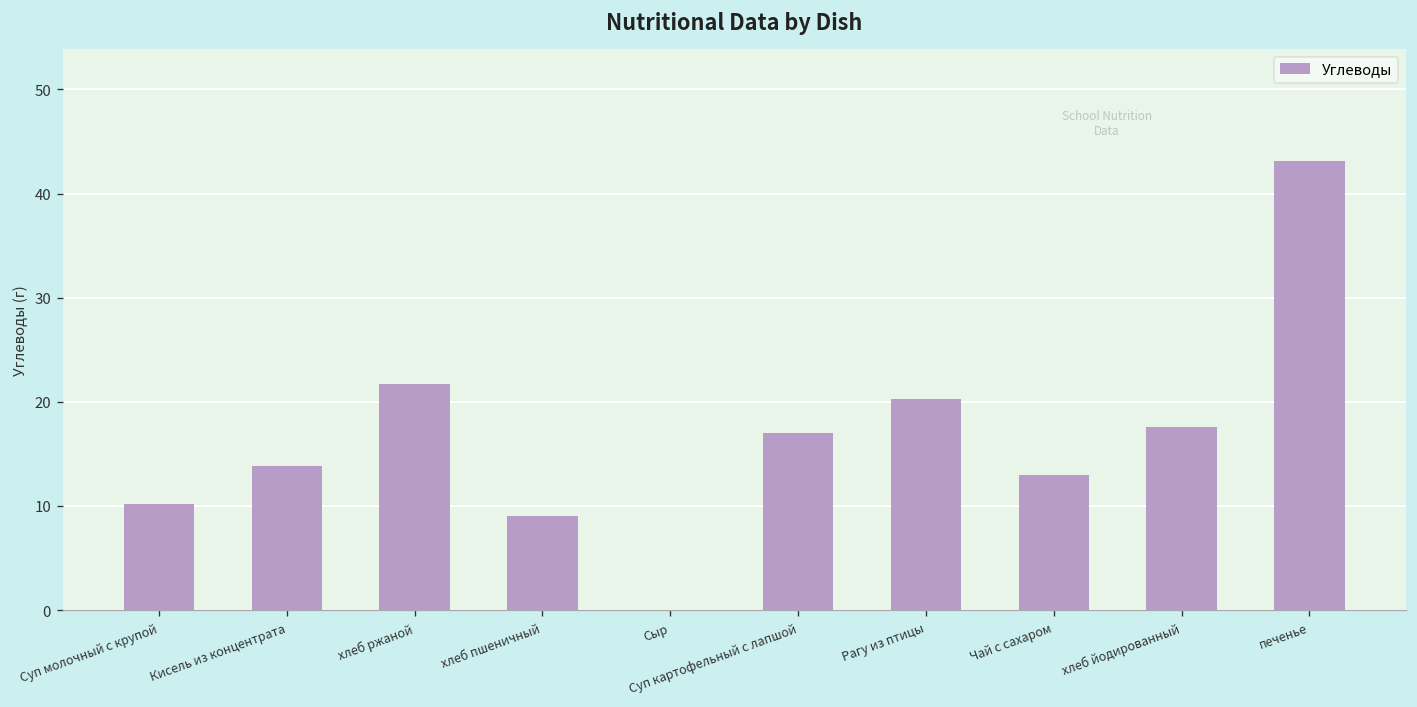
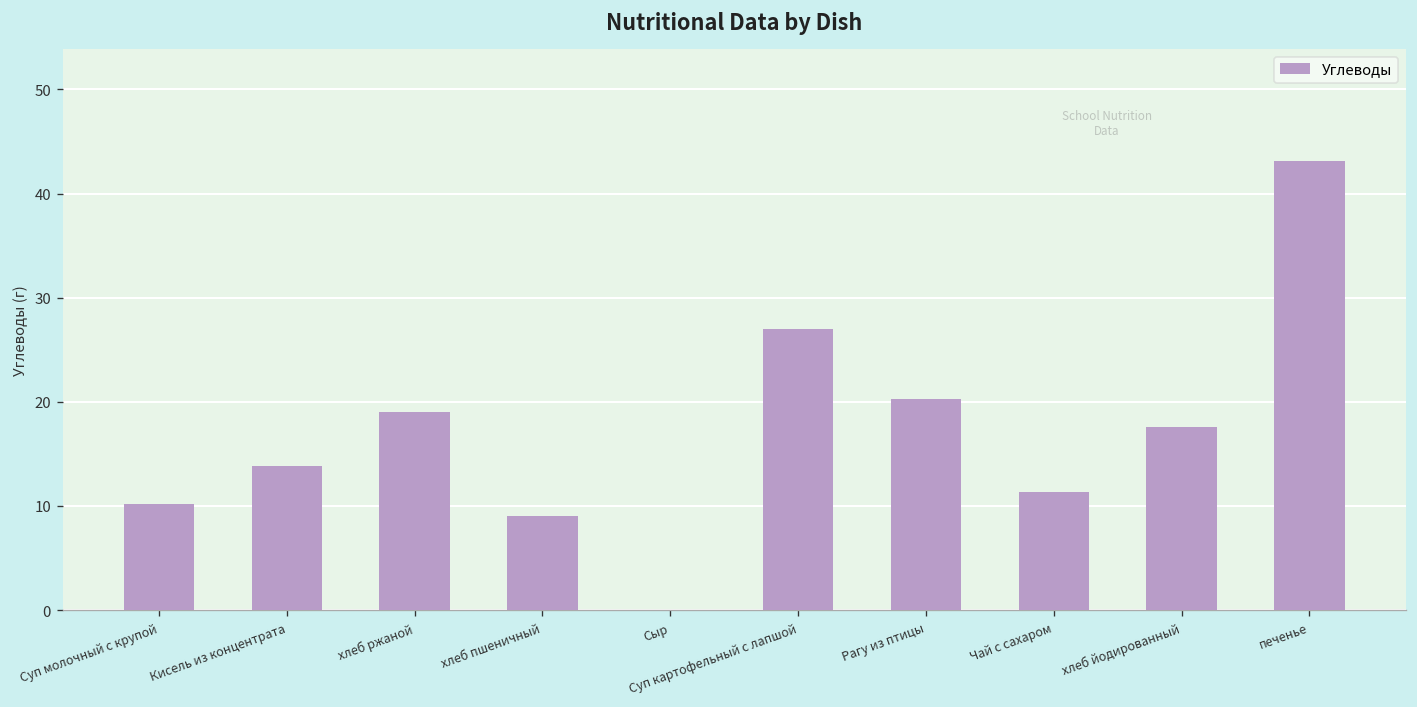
  {
    "Суп молочный с крупой": 10,
    "Кисель из концентрата": 14,
-   "хлеб ржаной": 22,
+   "хлеб ржаной": 19,
    "хлеб пшеничный": 9,
    "Сыр": 0,
-   "Суп картофельный с лапшой": 17,
+   "Суп картофельный с лапшой": 27,
    "Рагу из птицы": 20,
-   "Чай с сахаром": 13,
+   "Чай с сахаром": 11,
    "хлеб йодированный": 18,
    "печенье": 43
  }
